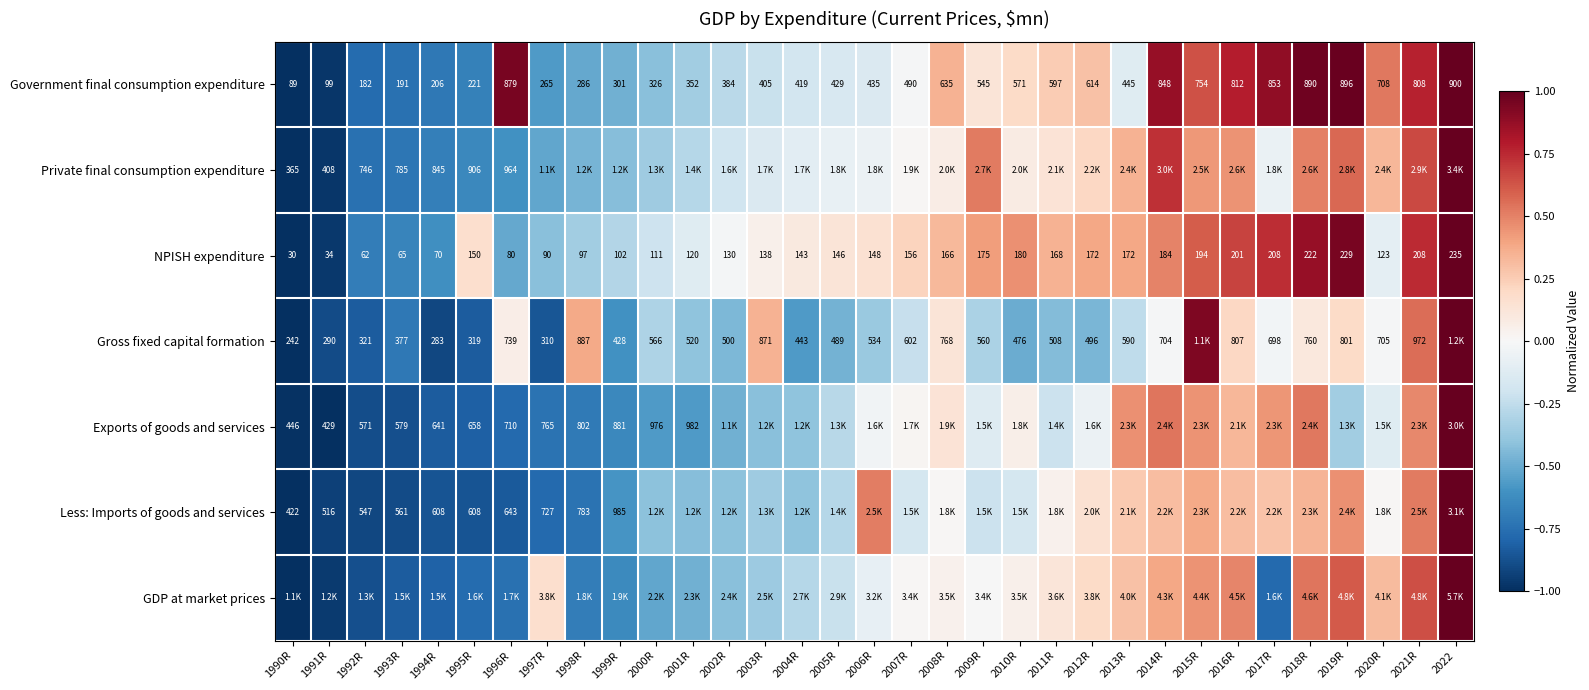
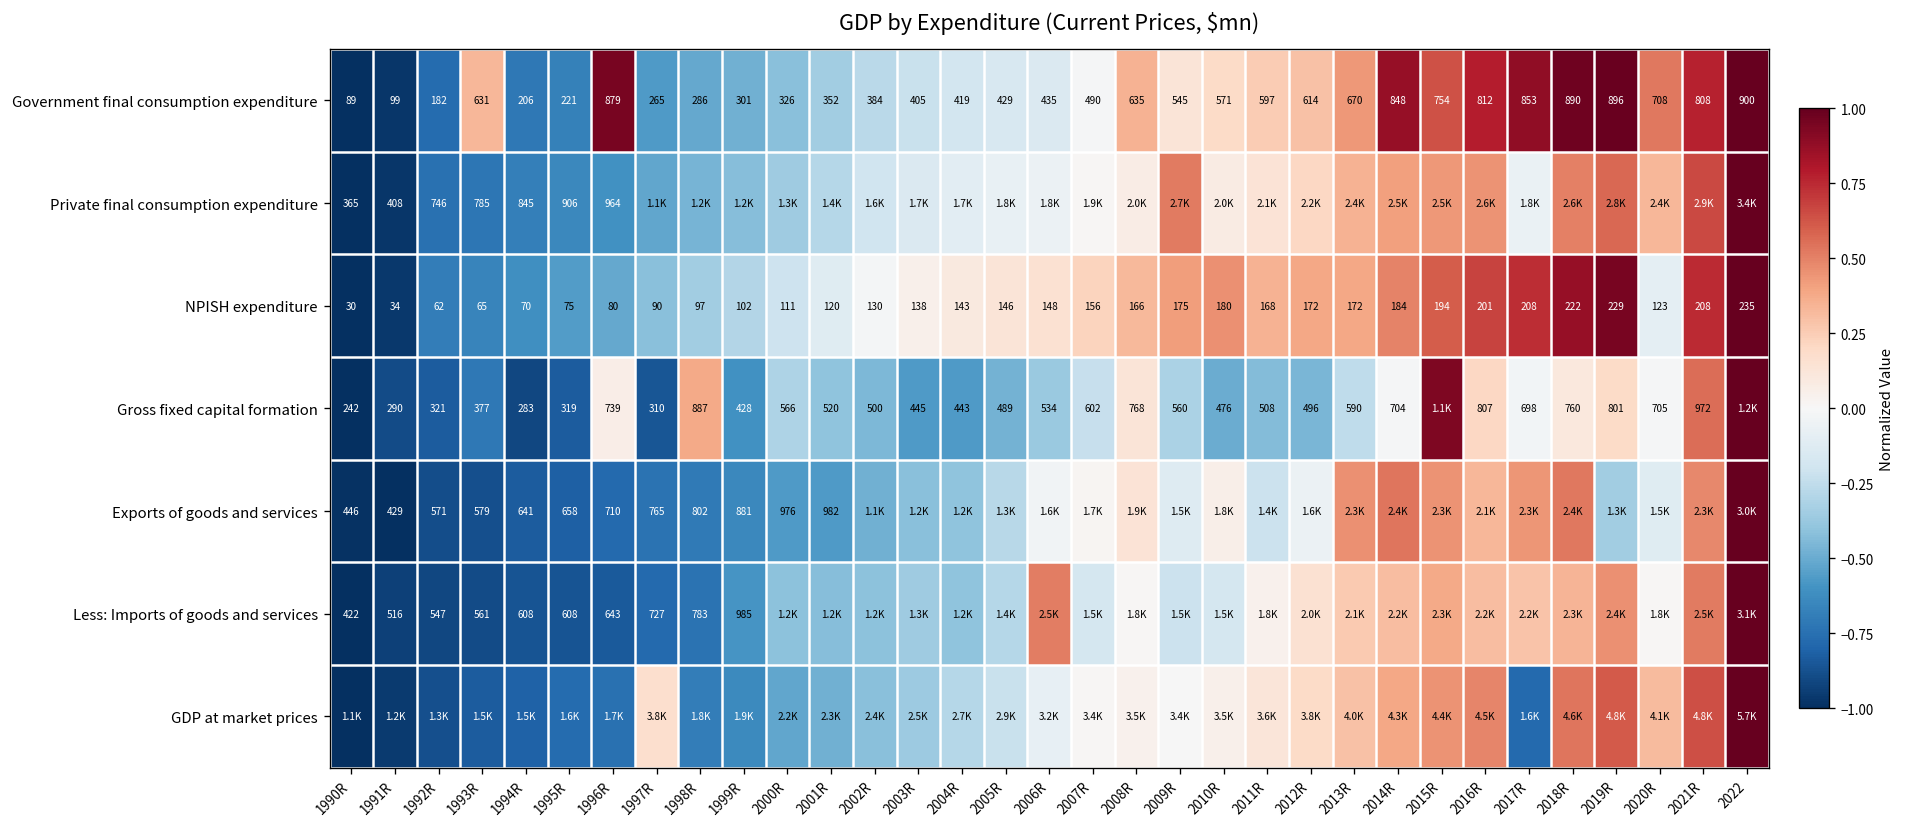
  {
    "Government final consumption expenditure": {
      "1990R": "89",
      "1991R": "99",
      "1992R": "182",
-     "1993R": "191",
+     "1993R": "631",
      "1994R": "206",
      "1995R": "221",
      "1996R": "879",
      "1997R": "265",
      "1998R": "286",
      "1999R": "301",
      "2000R": "326",
      "2001R": "352",
      "2002R": "384",
      "2003R": "405",
      "2004R": "419",
      "2005R": "429",
      "2006R": "435",
      "2007R": "490",
      "2008R": "635",
      "2009R": "545",
      "2010R": "571",
      "2011R": "597",
      "2012R": "614",
-     "2013R": "445",
+     "2013R": "670",
      "2014R": "848",
      "2015R": "754",
      "2016R": "812",
      "2017R": "853",
      "2018R": "890",
      "2019R": "896",
      "2020R": "708",
      "2021R": "808",
      "2022": "900"
    },
    "Private final consumption expenditure": {
      "1990R": "365",
      "1991R": "408",
      "1992R": "746",
      "1993R": "785",
      "1994R": "845",
      "1995R": "906",
      "1996R": "964",
      "1997R": "1.1K",
      "1998R": "1.2K",
      "1999R": "1.2K",
      "2000R": "1.3K",
      "2001R": "1.4K",
      "2002R": "1.6K",
      "2003R": "1.7K",
      "2004R": "1.7K",
      "2005R": "1.8K",
      "2006R": "1.8K",
      "2007R": "1.9K",
      "2008R": "2.0K",
      "2009R": "2.7K",
      "2010R": "2.0K",
      "2011R": "2.1K",
      "2012R": "2.2K",
      "2013R": "2.4K",
-     "2014R": "3.0K",
+     "2014R": "2.5K",
      "2015R": "2.5K",
      "2016R": "2.6K",
      "2017R": "1.8K",
      "2018R": "2.6K",
      "2019R": "2.8K",
      "2020R": "2.4K",
      "2021R": "2.9K",
      "2022": "3.4K"
    },
    "NPISH expenditure": {
      "1990R": "30",
      "1991R": "34",
      "1992R": "62",
      "1993R": "65",
      "1994R": "70",
-     "1995R": "150",
+     "1995R": "75",
      "1996R": "80",
      "1997R": "90",
      "1998R": "97",
      "1999R": "102",
      "2000R": "111",
      "2001R": "120",
      "2002R": "130",
      "2003R": "138",
      "2004R": "143",
      "2005R": "146",
      "2006R": "148",
      "2007R": "156",
      "2008R": "166",
      "2009R": "175",
      "2010R": "180",
      "2011R": "168",
      "2012R": "172",
      "2013R": "172",
      "2014R": "184",
      "2015R": "194",
      "2016R": "201",
      "2017R": "208",
      "2018R": "222",
      "2019R": "229",
      "2020R": "123",
      "2021R": "208",
      "2022": "235"
    },
    "Gross fixed capital formation": {
      "1990R": "242",
      "1991R": "290",
      "1992R": "321",
      "1993R": "377",
      "1994R": "283",
      "1995R": "319",
      "1996R": "739",
      "1997R": "310",
      "1998R": "887",
      "1999R": "428",
      "2000R": "566",
      "2001R": "520",
      "2002R": "500",
-     "2003R": "871",
+     "2003R": "445",
      "2004R": "443",
      "2005R": "489",
      "2006R": "534",
      "2007R": "602",
      "2008R": "768",
      "2009R": "560",
      "2010R": "476",
      "2011R": "508",
      "2012R": "496",
      "2013R": "590",
      "2014R": "704",
      "2015R": "1.1K",
      "2016R": "807",
      "2017R": "698",
      "2018R": "760",
      "2019R": "801",
      "2020R": "705",
      "2021R": "972",
      "2022": "1.2K"
    }
  }
